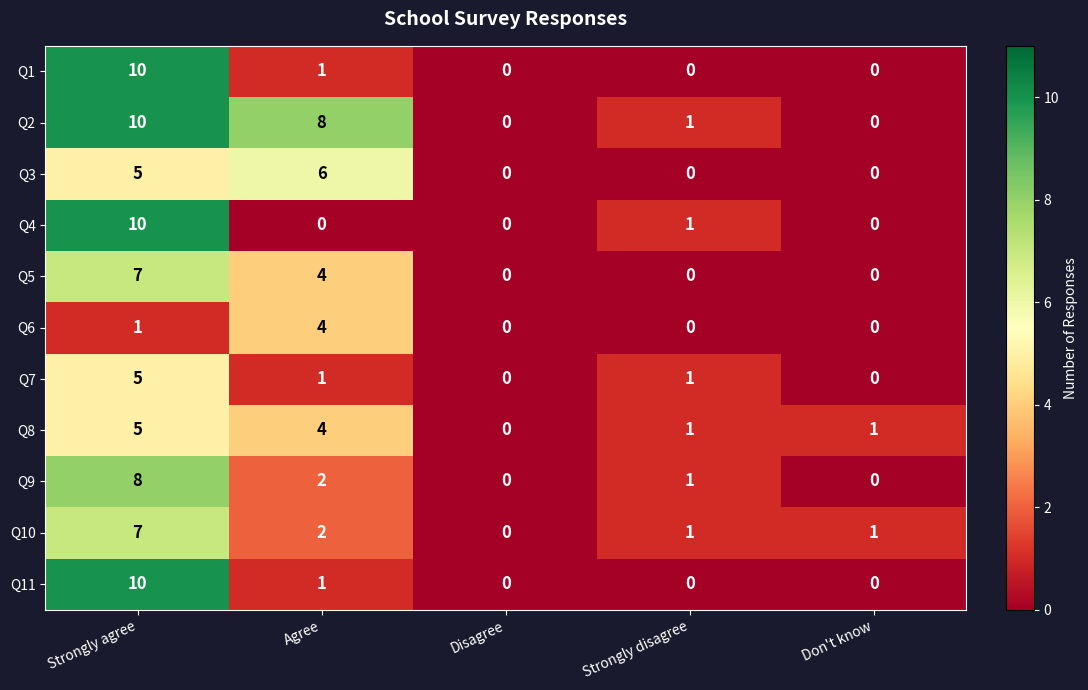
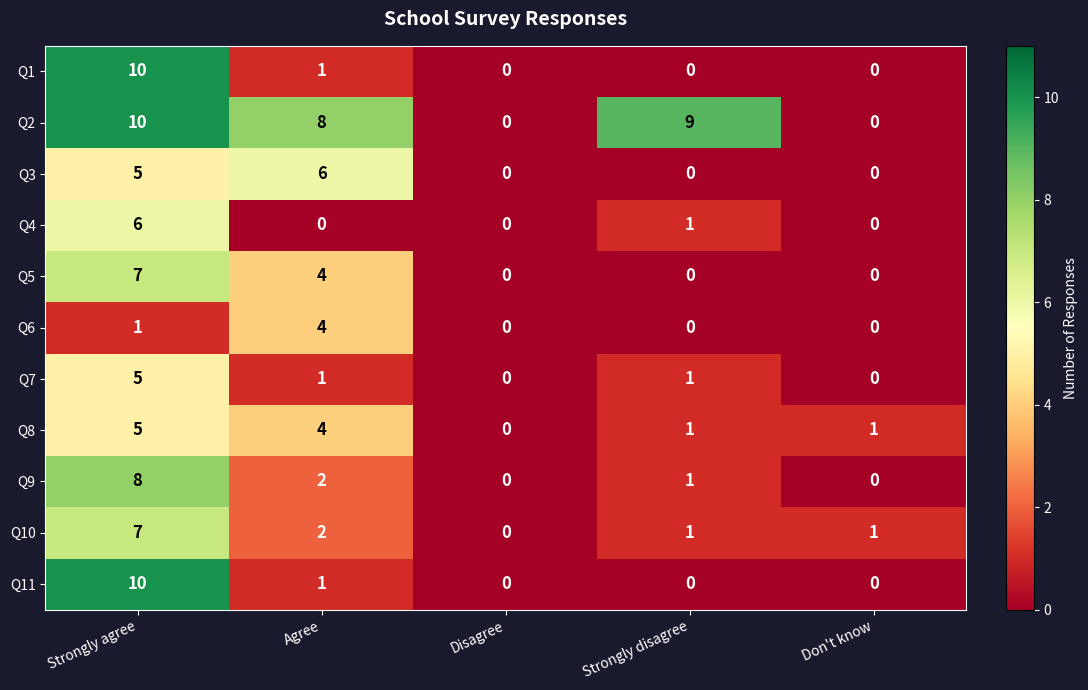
  {
    "Q1": {
      "Strongly agree": 10,
      "Agree": 1,
      "Disagree": 0,
      "Strongly disagree": 0,
      "Don't know": 0
    },
    "Q2": {
      "Strongly agree": 10,
      "Agree": 8,
      "Disagree": 0,
-     "Strongly disagree": 1,
+     "Strongly disagree": 9,
      "Don't know": 0
    },
    "Q3": {
      "Strongly agree": 5,
      "Agree": 6,
      "Disagree": 0,
      "Strongly disagree": 0,
      "Don't know": 0
    },
    "Q4": {
-     "Strongly agree": 10,
+     "Strongly agree": 6,
      "Agree": 0,
      "Disagree": 0,
      "Strongly disagree": 1,
      "Don't know": 0
    },
    "Q5": {
      "Strongly agree": 7,
      "Agree": 4,
      "Disagree": 0,
      "Strongly disagree": 0,
      "Don't know": 0
    },
    "Q6": {
      "Strongly agree": 1,
      "Agree": 4,
      "Disagree": 0,
      "Strongly disagree": 0,
      "Don't know": 0
    },
    "Q7": {
      "Strongly agree": 5,
      "Agree": 1,
      "Disagree": 0,
      "Strongly disagree": 1,
      "Don't know": 0
    },
    "Q8": {
      "Strongly agree": 5,
      "Agree": 4,
      "Disagree": 0,
      "Strongly disagree": 1,
      "Don't know": 1
    },
    "Q9": {
      "Strongly agree": 8,
      "Agree": 2,
      "Disagree": 0,
      "Strongly disagree": 1,
      "Don't know": 0
    },
    "Q10": {
      "Strongly agree": 7,
      "Agree": 2,
      "Disagree": 0,
      "Strongly disagree": 1,
      "Don't know": 1
    },
    "Q11": {
      "Strongly agree": 10,
      "Agree": 1,
      "Disagree": 0,
      "Strongly disagree": 0,
      "Don't know": 0
    }
  }
